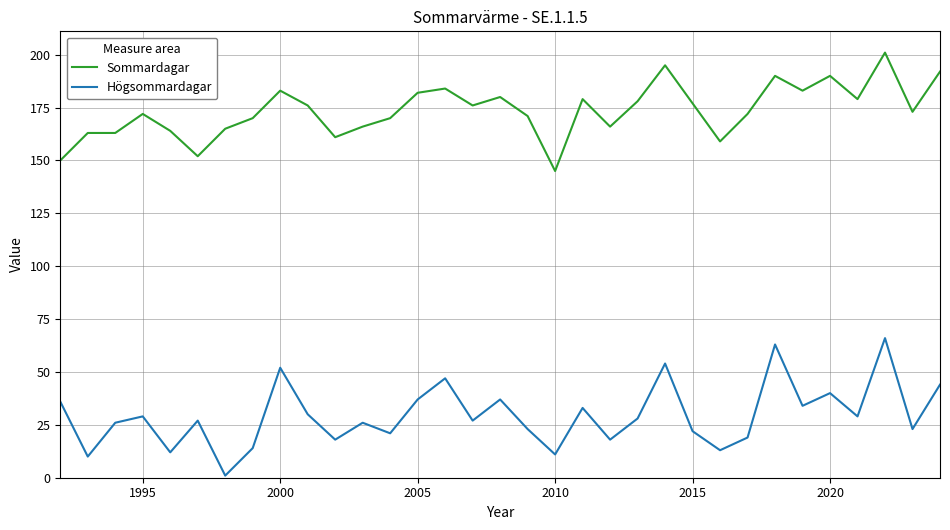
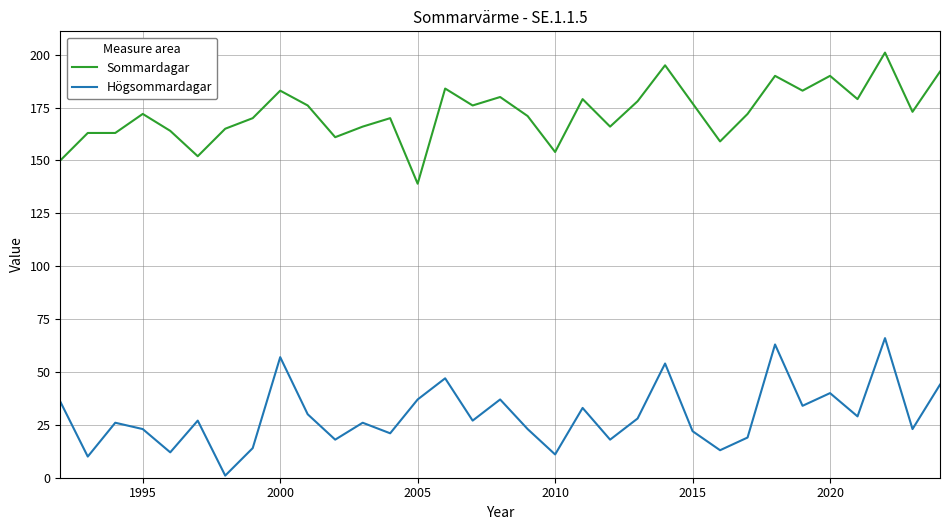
  {
    "Sommardagar": {
      "1995": 172,
      "2000": 183,
-     "2005": 182,
-     "2010": 145,
+     "2005": 139,
+     "2010": 154,
      "2015": 177,
      "2020": 190
    },
    "Högsommardagar": {
-     "1995": 29,
-     "2000": 52,
+     "1995": 23,
+     "2000": 57,
      "2005": 37,
      "2010": 11,
      "2015": 22,
      "2020": 40
    }
  }
